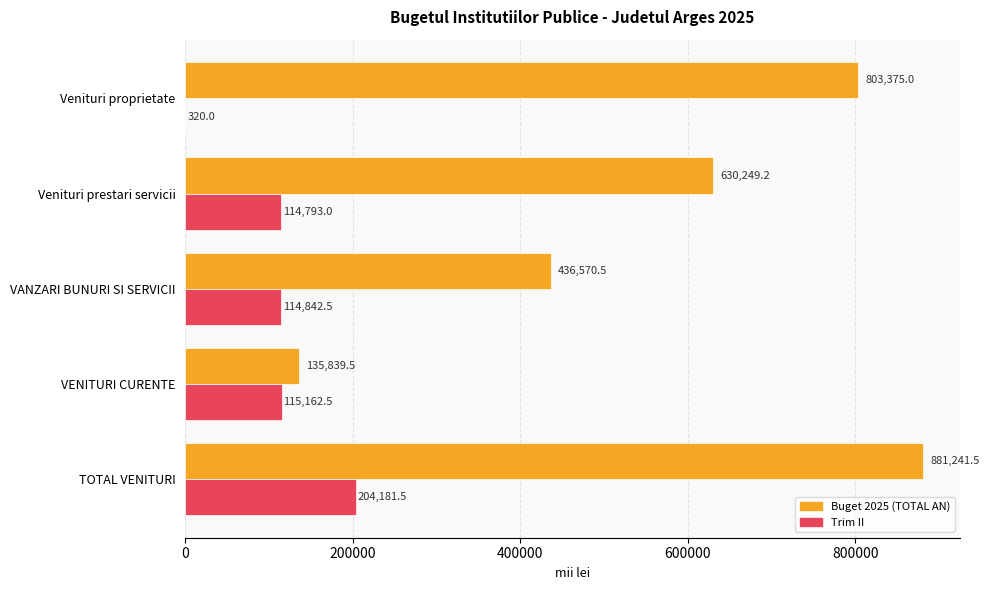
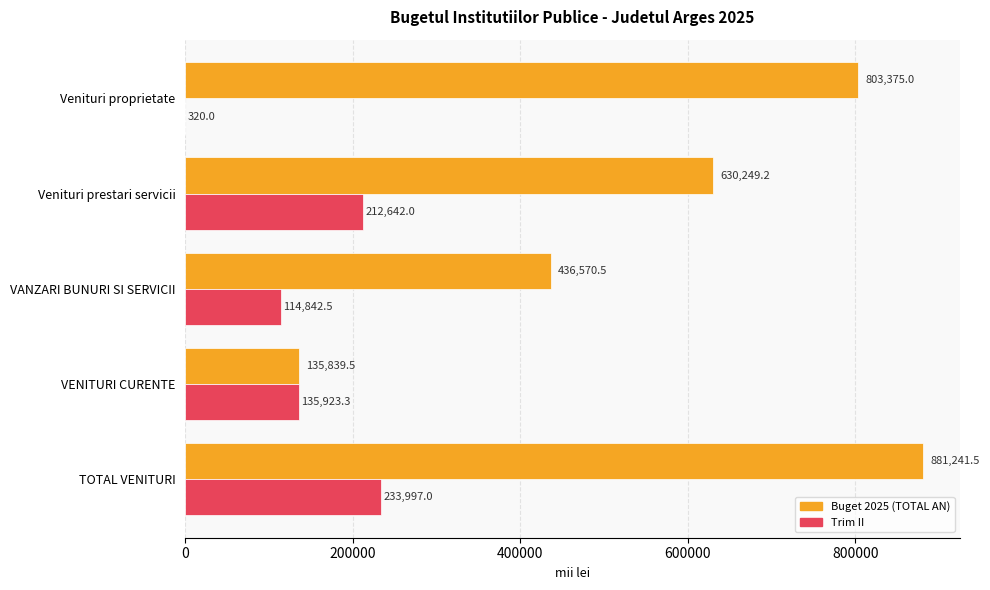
  {
    "Buget 2025 (TOTAL AN)": {
      "Venituri proprietate": "803,375.0",
      "Venituri prestari servicii": "630,249.2",
      "VANZARI BUNURI SI SERVICII": "436,570.5",
      "VENITURI CURENTE": "135,839.5",
      "TOTAL VENITURI": "881,241.5"
    },
    "Trim II": {
      "Venituri proprietate": "320.0",
-     "Venituri prestari servicii": "114,793.0",
+     "Venituri prestari servicii": "212,642.0",
      "VANZARI BUNURI SI SERVICII": "114,842.5",
-     "VENITURI CURENTE": "115,162.5",
-     "TOTAL VENITURI": "204,181.5"
+     "VENITURI CURENTE": "135,923.3",
+     "TOTAL VENITURI": "233,997.0"
    }
  }
